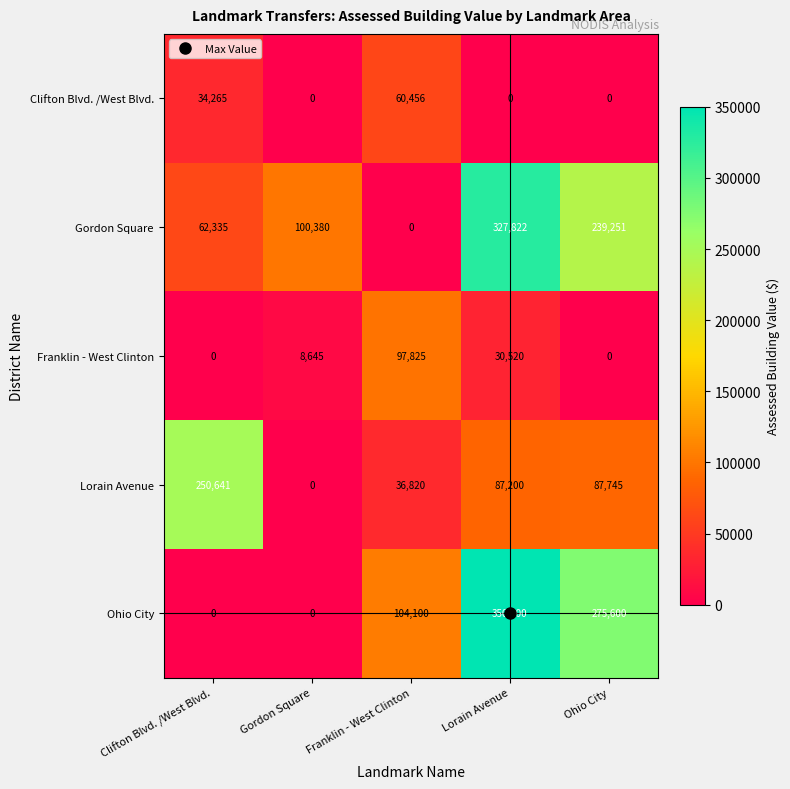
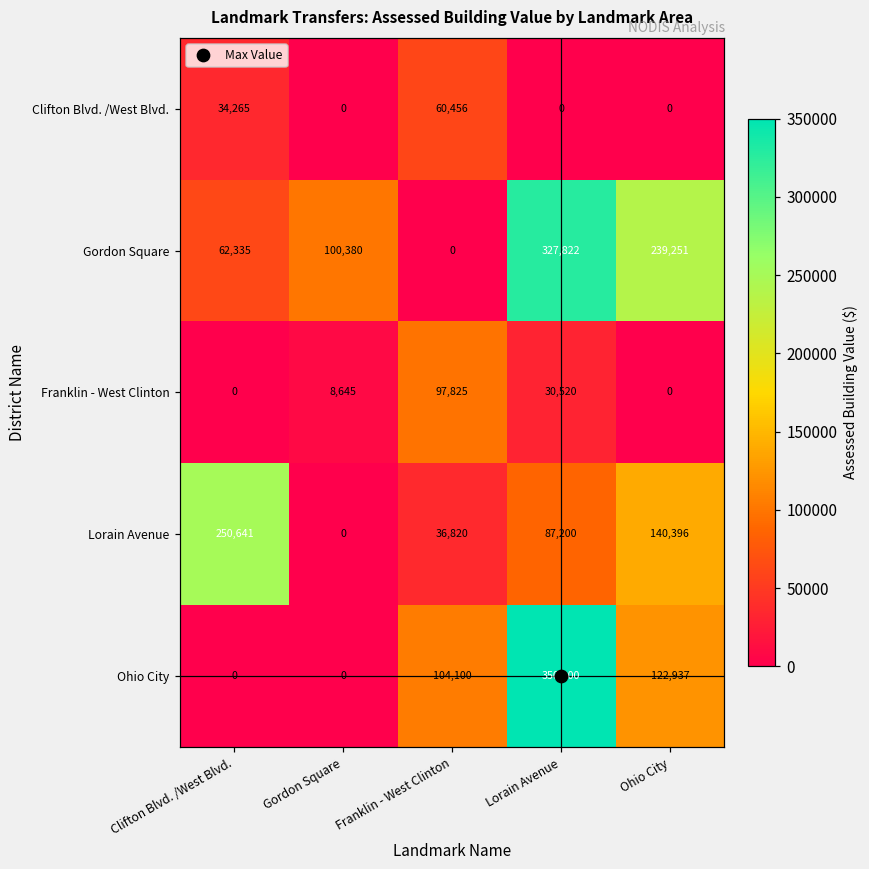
  {
    "Clifton Blvd. /West Blvd.": {
      "Clifton Blvd. /West Blvd.": "34,265",
      "Gordon Square": "0",
      "Franklin - West Clinton": "60,456",
      "Lorain Avenue": "0",
      "Ohio City": "0"
    },
    "Gordon Square": {
      "Clifton Blvd. /West Blvd.": "62,335",
      "Gordon Square": "100,380",
      "Franklin - West Clinton": "0",
      "Lorain Avenue": "327,822",
      "Ohio City": "239,251"
    },
    "Franklin - West Clinton": {
      "Clifton Blvd. /West Blvd.": "0",
      "Gordon Square": "8,645",
      "Franklin - West Clinton": "97,825",
      "Lorain Avenue": "30,520",
      "Ohio City": "0"
    },
    "Lorain Avenue": {
      "Clifton Blvd. /West Blvd.": "250,641",
      "Gordon Square": "0",
      "Franklin - West Clinton": "36,820",
      "Lorain Avenue": "87,200",
-     "Ohio City": "87,745"
+     "Ohio City": "140,396"
    },
    "Ohio City": {
      "Clifton Blvd. /West Blvd.": "0",
      "Gordon Square": "0",
      "Franklin - West Clinton": "104,100",
-     "Ohio City": "275,600"
+     "Ohio City": "122,937"
    }
  }
